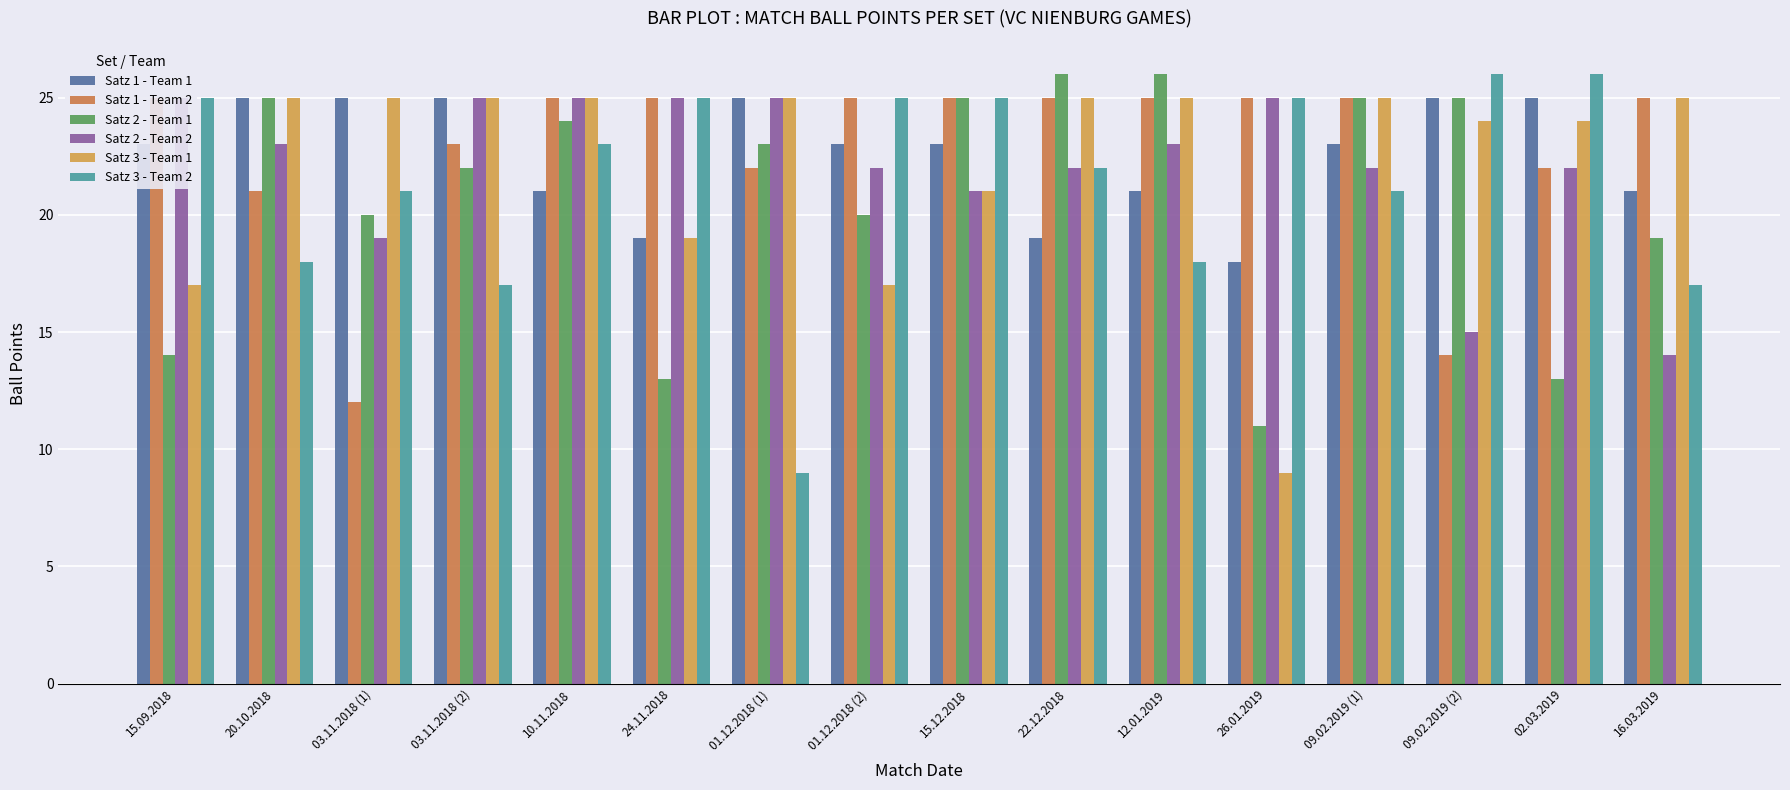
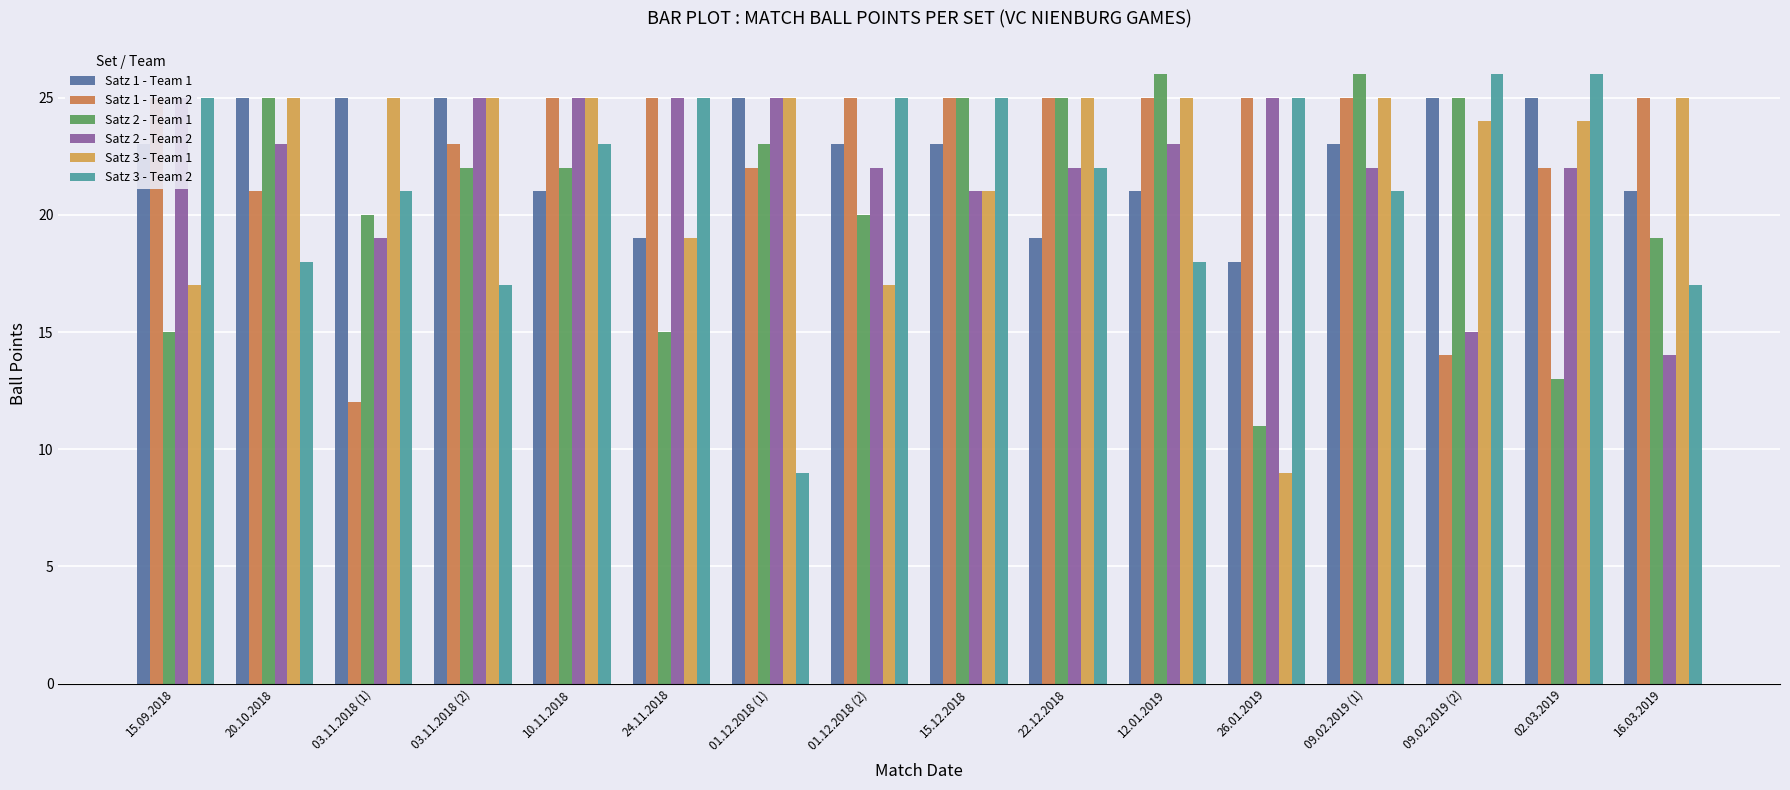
  {
    "Satz 2 - Team 1": {
-     "15.09.2018": 14,
+     "15.09.2018": 15,
      "20.10.2018": 25,
      "03.11.2018 (1)": 20,
      "03.11.2018 (2)": 22,
-     "10.11.2018": 24,
-     "24.11.2018": 13,
+     "10.11.2018": 22,
+     "24.11.2018": 15,
      "01.12.2018 (1)": 23,
      "01.12.2018 (2)": 20,
      "15.12.2018": 25,
-     "22.12.2018": 26,
+     "22.12.2018": 25,
      "12.01.2019": 26,
      "26.01.2019": 11,
-     "09.02.2019 (1)": 25,
+     "09.02.2019 (1)": 26,
      "09.02.2019 (2)": 25,
      "02.03.2019": 13,
      "16.03.2019": 19
    }
  }
